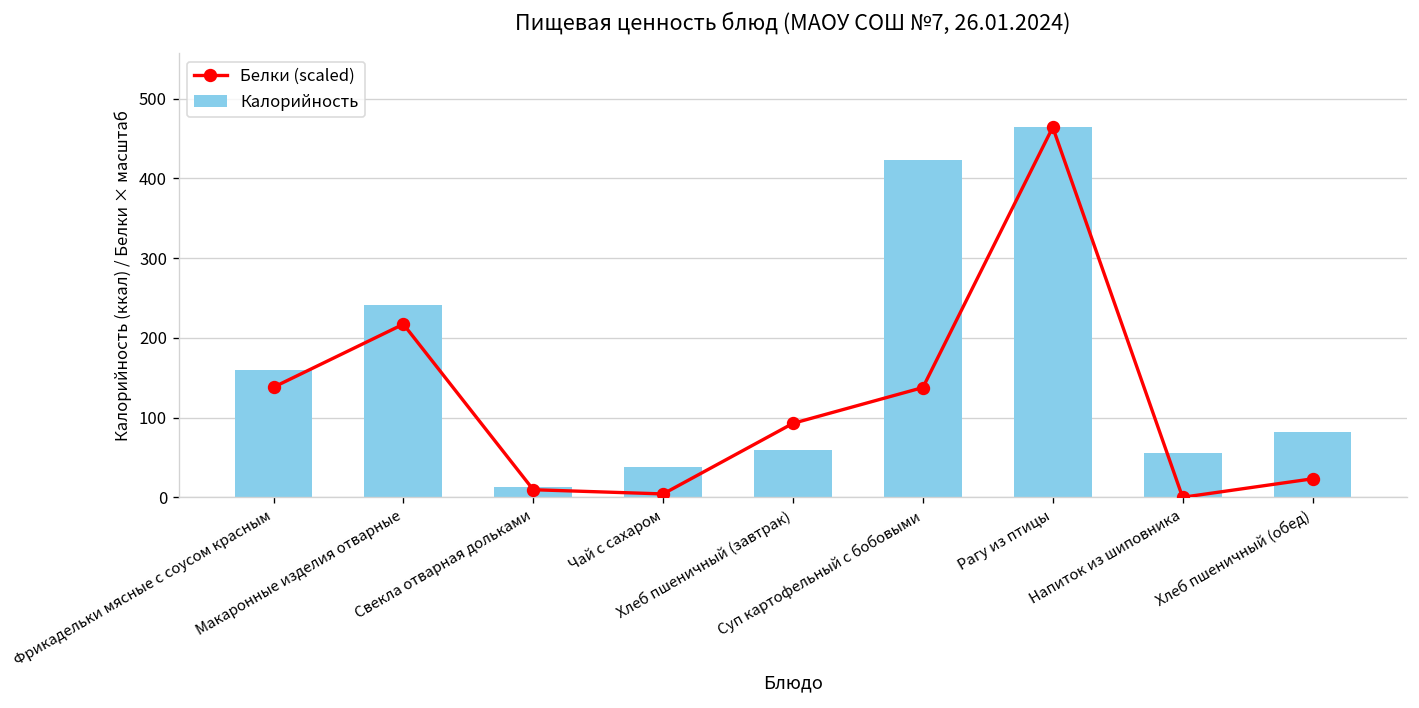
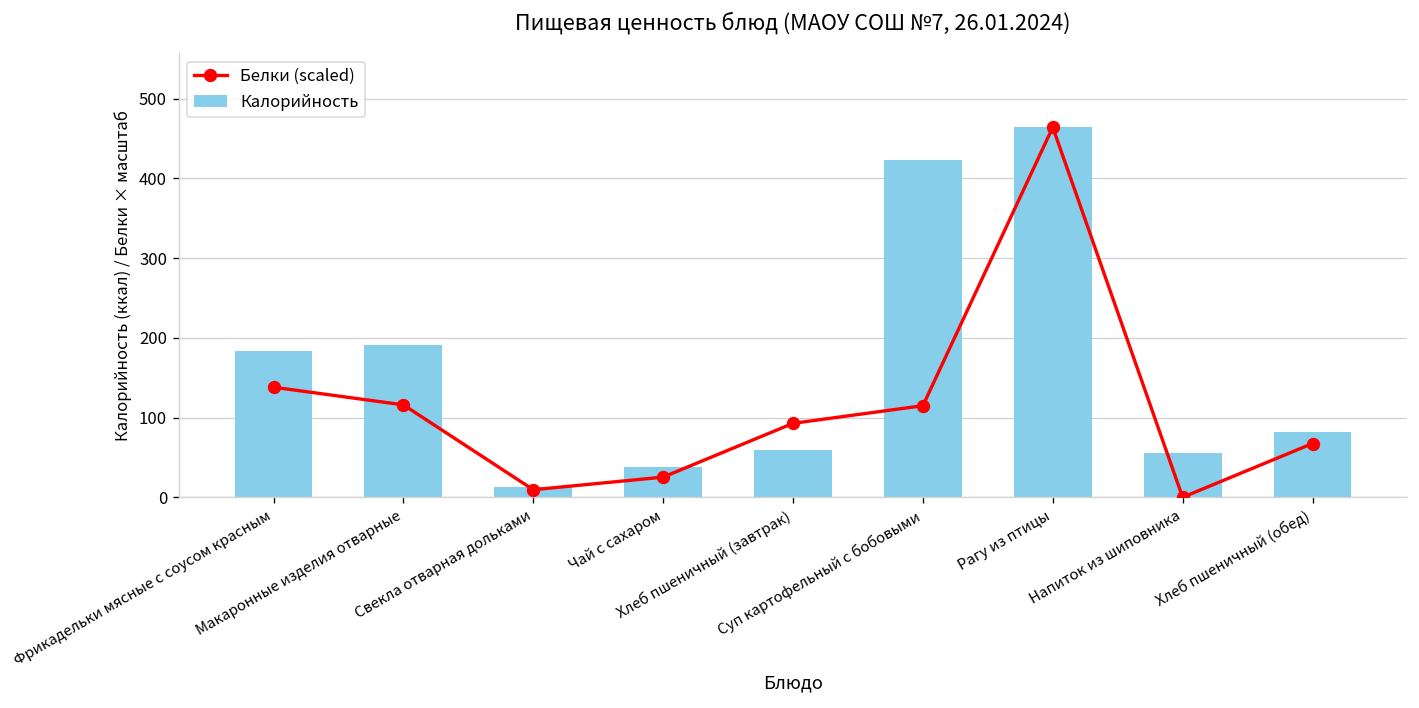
  {
    "Калорийность": {
-     "Фрикадельки мясные с соусом красным": 160,
-     "Макаронные изделия отварные": 240,
+     "Фрикадельки мясные с соусом красным": 180,
+     "Макаронные изделия отварные": 190,
      "Свекла отварная дольками": 10,
      "Чай с сахаром": 40,
      "Хлеб пшеничный (завтрак)": 60,
      "Суп картофельный с бобовыми": 420,
      "Рагу из птицы": 460,
      "Напиток из шиповника": 60,
      "Хлеб пшеничный (обед)": 80
    },
    "Белки (scaled)": {
      "Фрикадельки мясные с соусом красным": 140,
-     "Макаронные изделия отварные": 220,
+     "Макаронные изделия отварные": 120,
      "Свекла отварная дольками": 10,
-     "Чай с сахаром": 0,
+     "Чай с сахаром": 30,
      "Хлеб пшеничный (завтрак)": 90,
-     "Суп картофельный с бобовыми": 140,
+     "Суп картофельный с бобовыми": 110,
      "Рагу из птицы": 460,
      "Напиток из шиповника": 0,
-     "Хлеб пшеничный (обед)": 20
+     "Хлеб пшеничный (обед)": 70
    }
  }
